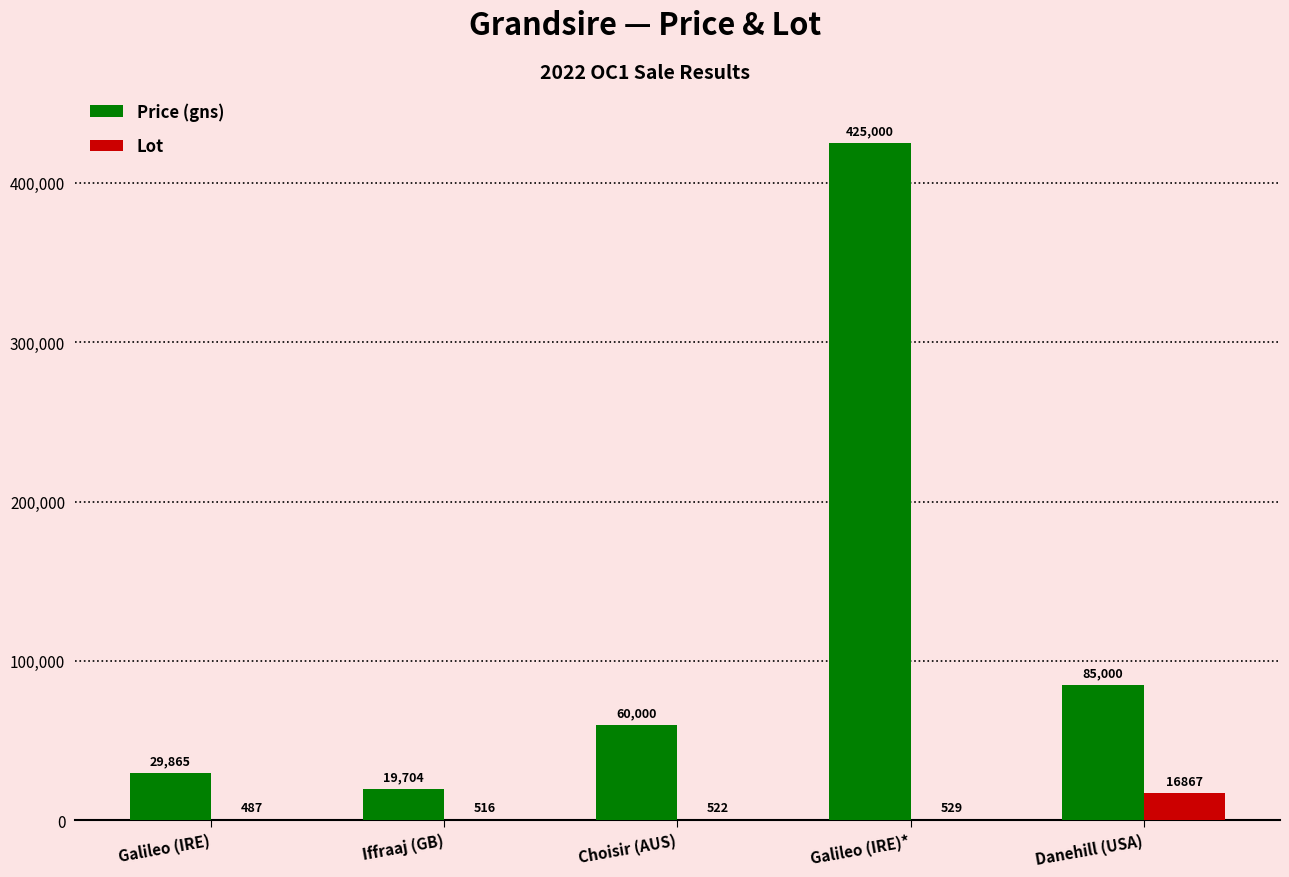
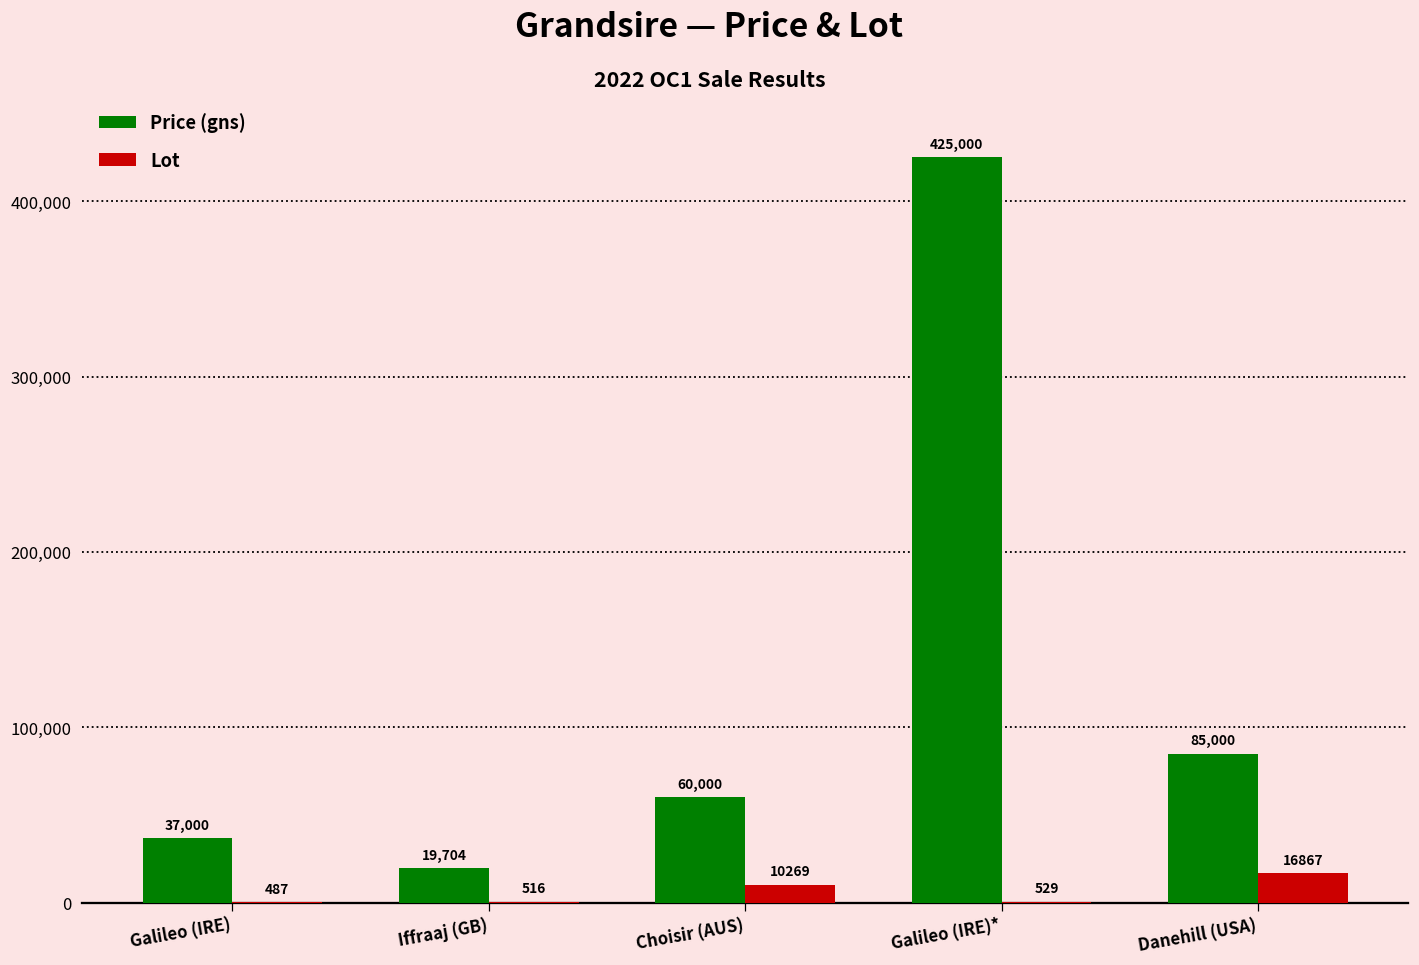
  {
    "Price (gns)": {
-     "Galileo (IRE)": "29,865",
+     "Galileo (IRE)": "37,000",
      "Iffraaj (GB)": "19,704",
      "Choisir (AUS)": "60,000",
      "Galileo (IRE)*": "425,000",
      "Danehill (USA)": "85,000"
    },
    "Lot": {
      "Galileo (IRE)": "487",
      "Iffraaj (GB)": "516",
-     "Choisir (AUS)": "522",
+     "Choisir (AUS)": "10269",
      "Galileo (IRE)*": "529",
      "Danehill (USA)": "16867"
    }
  }
